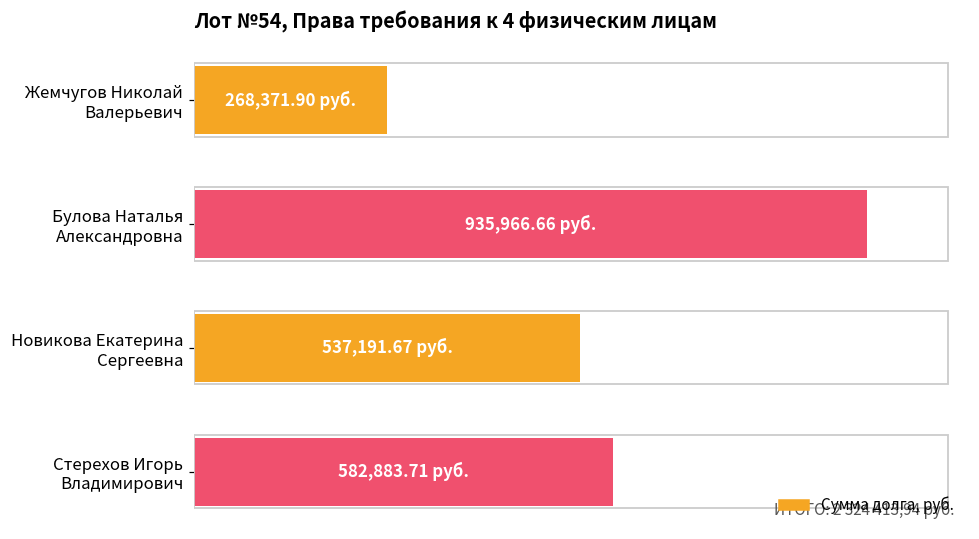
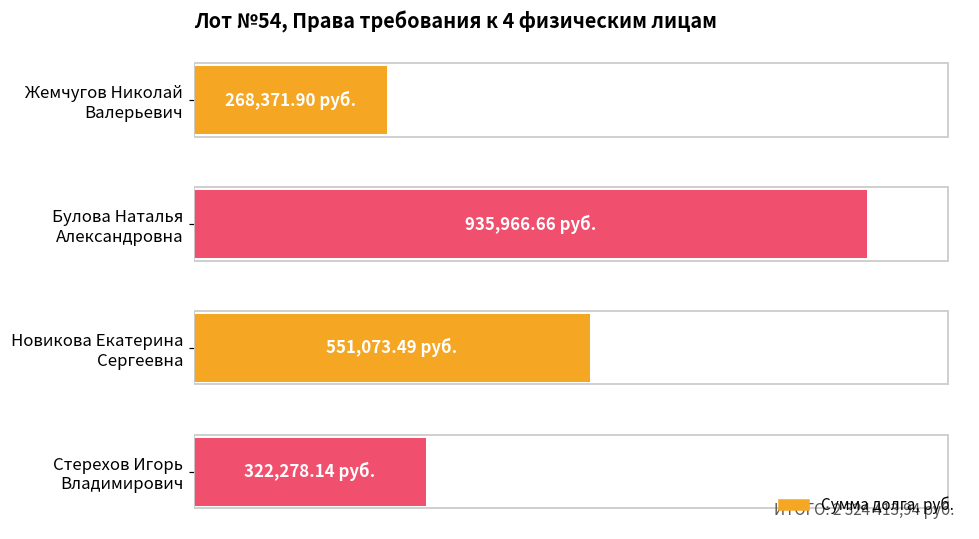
  {
    "Жемчугов Николай Валерьевич": "268,371.90",
    "Булова Наталья Александровна": "935,966.66",
-   "Новикова Екатерина Сергеевна": "537,191.67",
-   "Стерехов Игорь Владимирович": "582,883.71"
+   "Новикова Екатерина Сергеевна": "551,073.49",
+   "Стерехов Игорь Владимирович": "322,278.14"
  }
